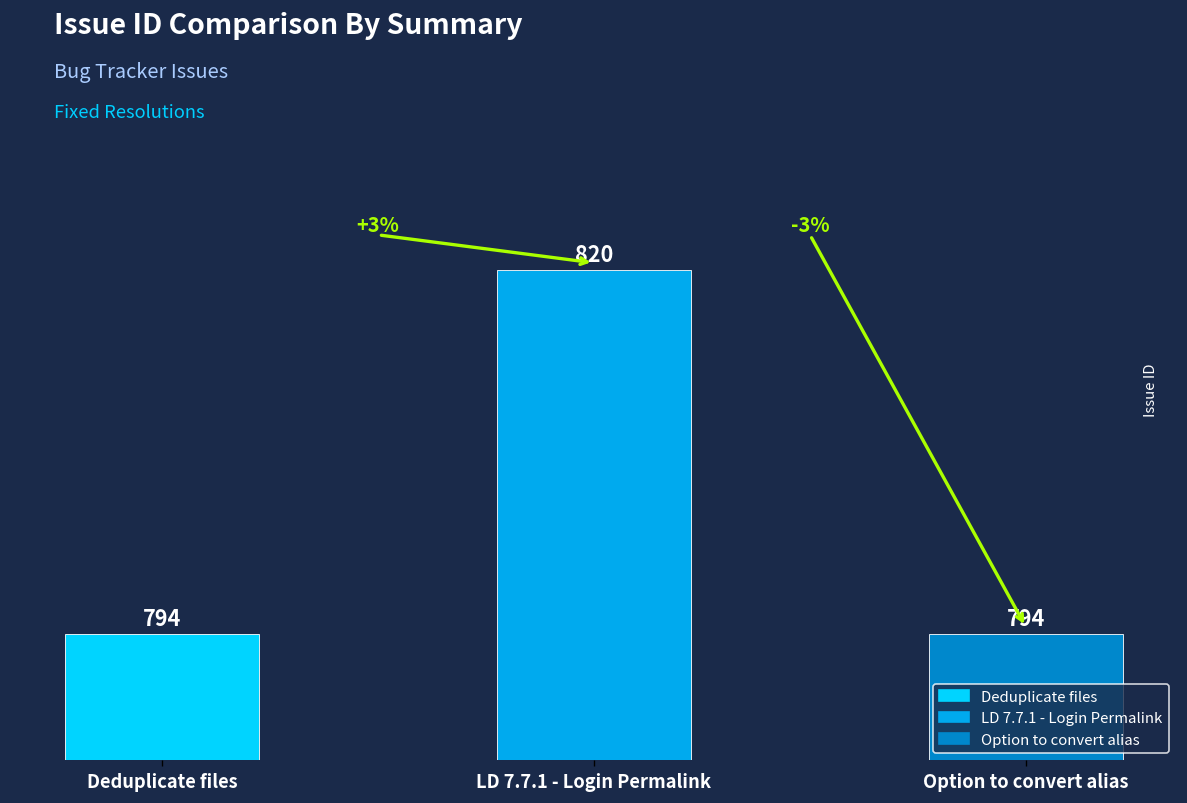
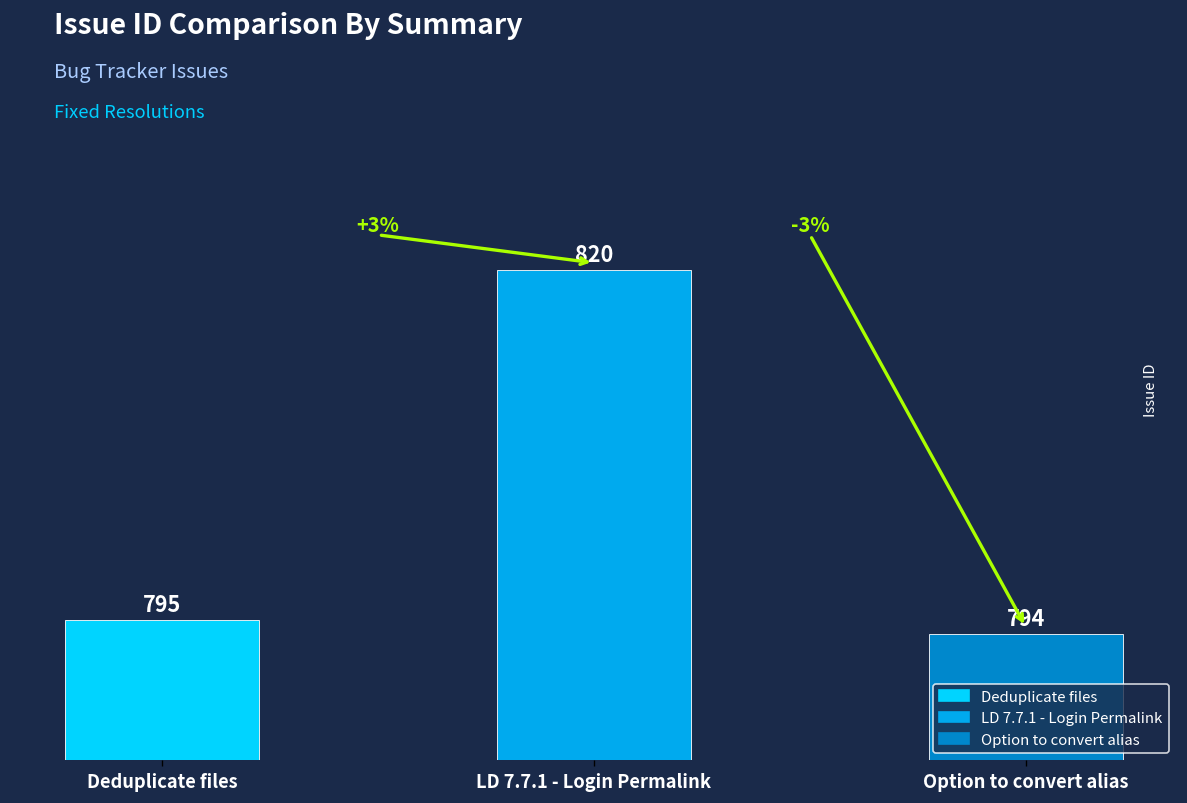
  {
-   "Deduplicate files": 794,
+   "Deduplicate files": 795,
    "LD 7.7.1 - Login Permalink": 820,
    "Option to convert alias": 794
  }
